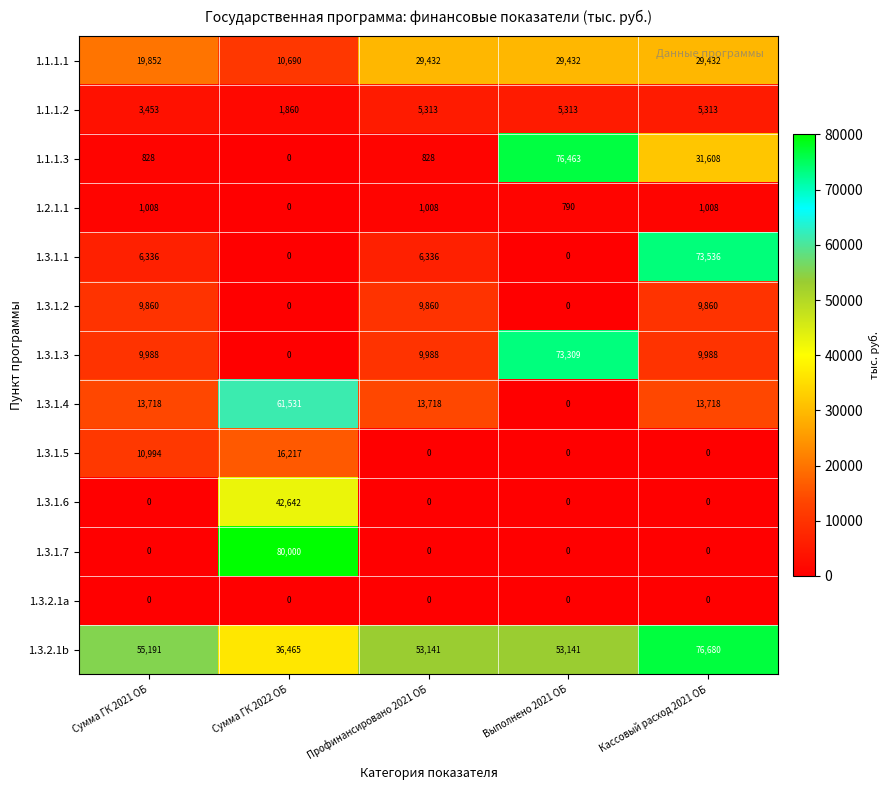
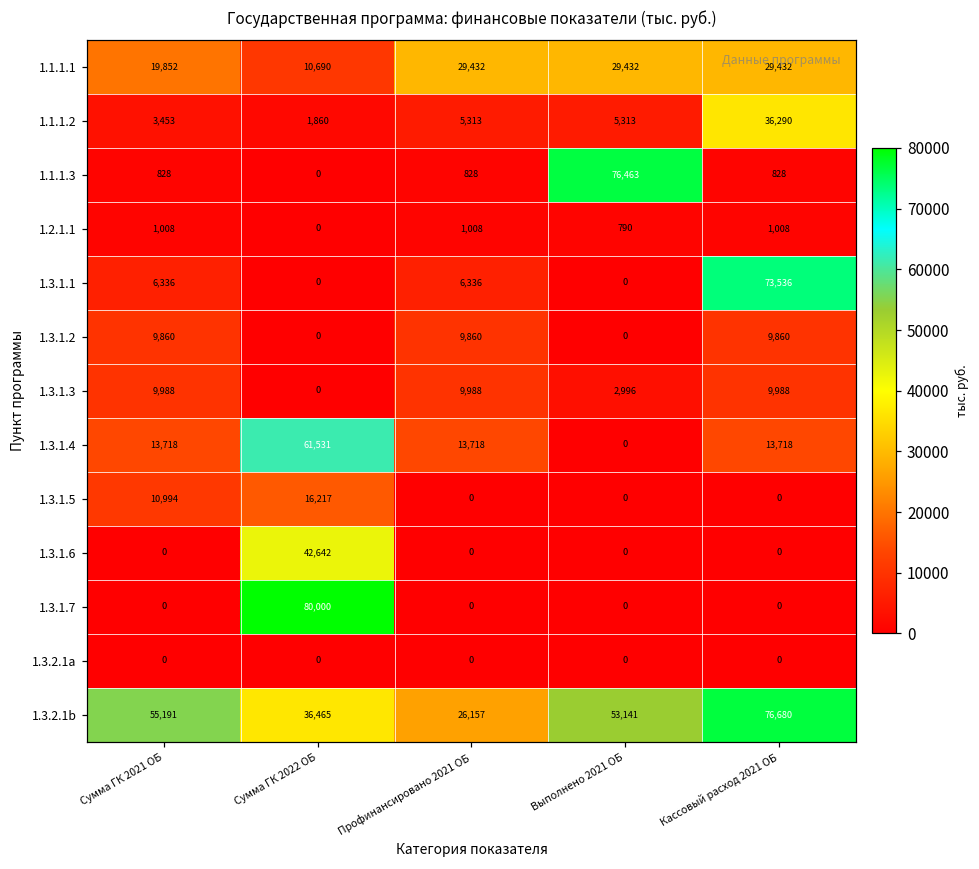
  {
    "1.1.1.1": {
      "Сумма ГК 2021 ОБ": "19,852",
      "Сумма ГК 2022 ОБ": "10,690",
      "Профинансировано 2021 ОБ": "29,432",
      "Выполнено 2021 ОБ": "29,432"
    },
    "1.1.1.2": {
      "Сумма ГК 2021 ОБ": "3,453",
      "Сумма ГК 2022 ОБ": "1,860",
      "Профинансировано 2021 ОБ": "5,313",
      "Выполнено 2021 ОБ": "5,313",
-     "Кассовый расход 2021 ОБ": "5,313"
+     "Кассовый расход 2021 ОБ": "36,290"
    },
    "1.1.1.3": {
      "Сумма ГК 2021 ОБ": "828",
      "Сумма ГК 2022 ОБ": "0",
      "Профинансировано 2021 ОБ": "828",
      "Выполнено 2021 ОБ": "76,463",
-     "Кассовый расход 2021 ОБ": "31,608"
+     "Кассовый расход 2021 ОБ": "828"
    },
    "1.2.1.1": {
      "Сумма ГК 2021 ОБ": "1,008",
      "Сумма ГК 2022 ОБ": "0",
      "Профинансировано 2021 ОБ": "1,008",
      "Выполнено 2021 ОБ": "790",
      "Кассовый расход 2021 ОБ": "1,008"
    },
    "1.3.1.1": {
      "Сумма ГК 2021 ОБ": "6,336",
      "Сумма ГК 2022 ОБ": "0",
      "Профинансировано 2021 ОБ": "6,336",
      "Выполнено 2021 ОБ": "0",
      "Кассовый расход 2021 ОБ": "73,536"
    },
    "1.3.1.2": {
      "Сумма ГК 2021 ОБ": "9,860",
      "Сумма ГК 2022 ОБ": "0",
      "Профинансировано 2021 ОБ": "9,860",
      "Выполнено 2021 ОБ": "0",
      "Кассовый расход 2021 ОБ": "9,860"
    },
    "1.3.1.3": {
      "Сумма ГК 2021 ОБ": "9,988",
      "Сумма ГК 2022 ОБ": "0",
      "Профинансировано 2021 ОБ": "9,988",
-     "Выполнено 2021 ОБ": "73,309",
+     "Выполнено 2021 ОБ": "2,996",
      "Кассовый расход 2021 ОБ": "9,988"
    },
    "1.3.1.4": {
      "Сумма ГК 2021 ОБ": "13,718",
      "Сумма ГК 2022 ОБ": "61,531",
      "Профинансировано 2021 ОБ": "13,718",
      "Выполнено 2021 ОБ": "0",
      "Кассовый расход 2021 ОБ": "13,718"
    },
    "1.3.1.5": {
      "Сумма ГК 2021 ОБ": "10,994",
      "Сумма ГК 2022 ОБ": "16,217",
      "Профинансировано 2021 ОБ": "0",
      "Выполнено 2021 ОБ": "0",
      "Кассовый расход 2021 ОБ": "0"
    },
    "1.3.1.6": {
      "Сумма ГК 2021 ОБ": "0",
      "Сумма ГК 2022 ОБ": "42,642",
      "Профинансировано 2021 ОБ": "0",
      "Выполнено 2021 ОБ": "0",
      "Кассовый расход 2021 ОБ": "0"
    },
    "1.3.1.7": {
      "Сумма ГК 2021 ОБ": "0",
      "Сумма ГК 2022 ОБ": "80,000",
      "Профинансировано 2021 ОБ": "0",
      "Выполнено 2021 ОБ": "0",
      "Кассовый расход 2021 ОБ": "0"
    },
    "1.3.2.1a": {
      "Сумма ГК 2021 ОБ": "0",
      "Сумма ГК 2022 ОБ": "0",
      "Профинансировано 2021 ОБ": "0",
      "Выполнено 2021 ОБ": "0",
      "Кассовый расход 2021 ОБ": "0"
    },
    "1.3.2.1b": {
      "Сумма ГК 2021 ОБ": "55,191",
      "Сумма ГК 2022 ОБ": "36,465",
-     "Профинансировано 2021 ОБ": "53,141",
+     "Профинансировано 2021 ОБ": "26,157",
      "Выполнено 2021 ОБ": "53,141",
      "Кассовый расход 2021 ОБ": "76,680"
    }
  }
